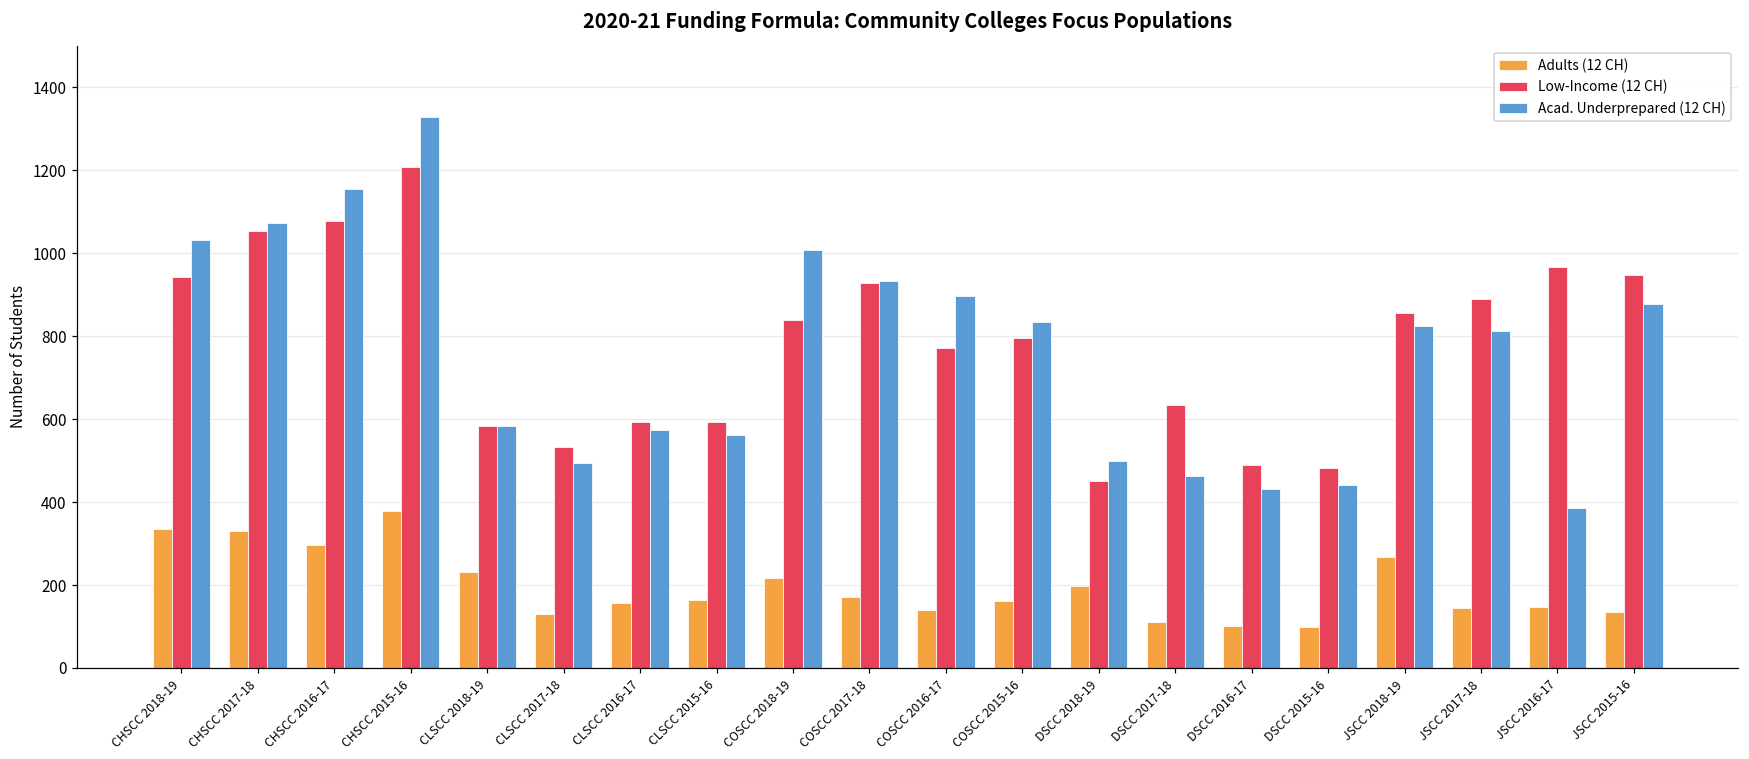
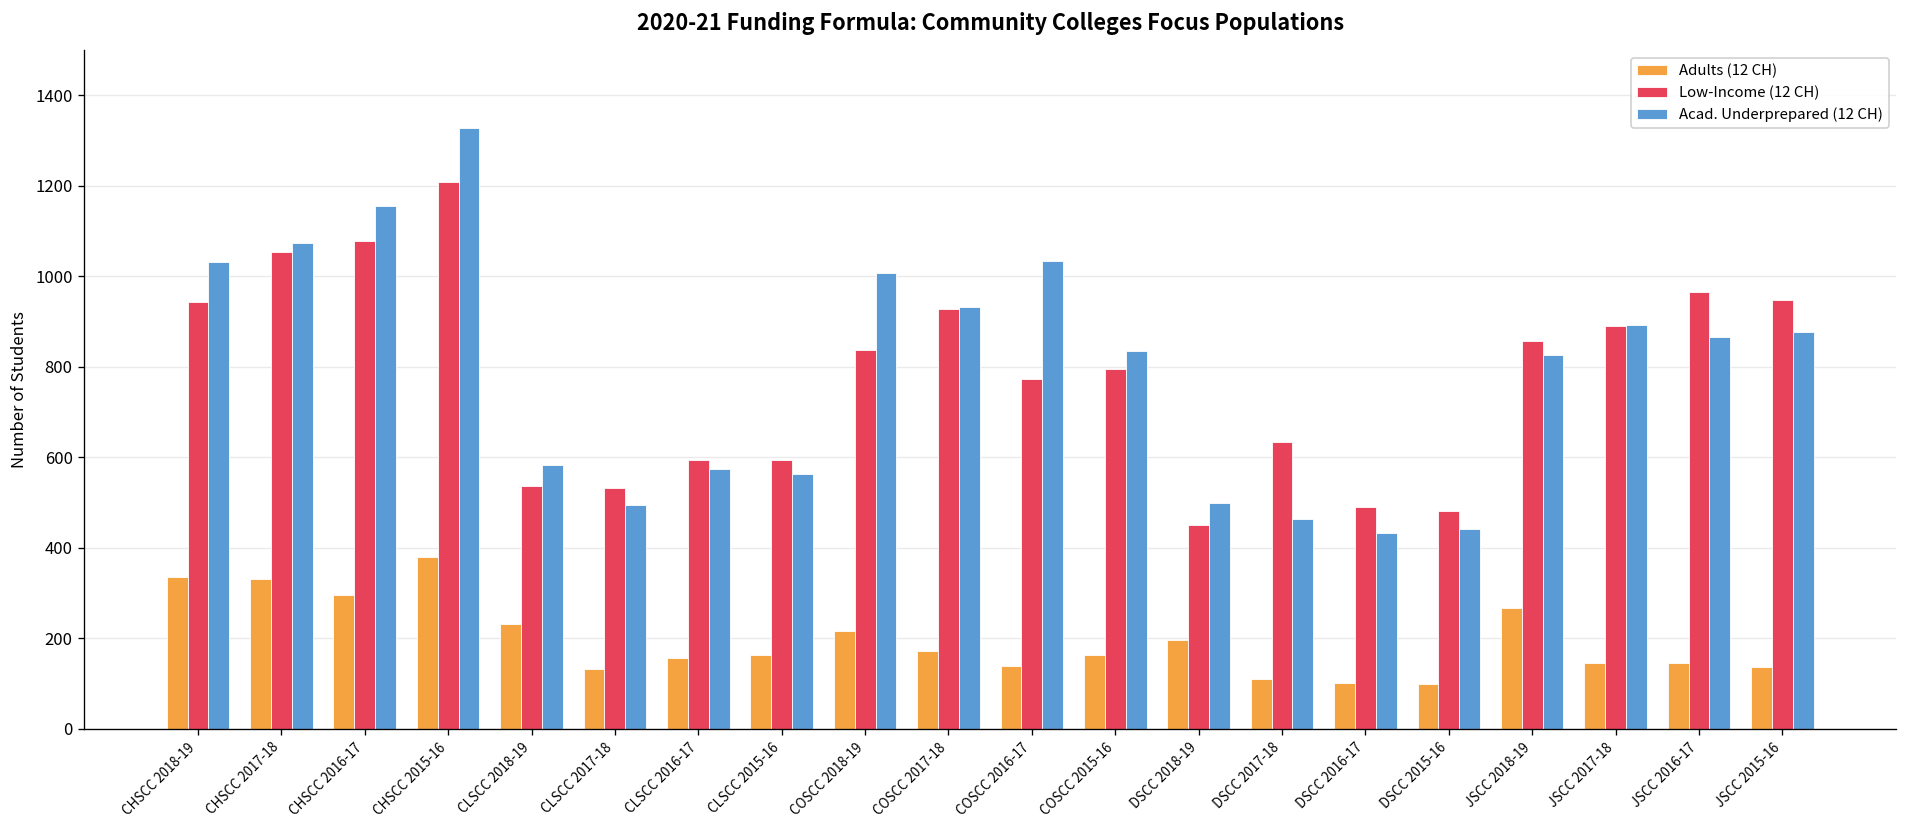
  {
    "Adults (12 CH)": {
      "CHSCC 2018-19": 340,
      "CHSCC 2017-18": 330,
      "CHSCC 2016-17": 300,
      "CHSCC 2015-16": 380,
      "CLSCC 2018-19": 230,
      "CLSCC 2017-18": 130,
      "CLSCC 2016-17": 160,
      "CLSCC 2015-16": 160,
      "COSCC 2018-19": 220,
      "COSCC 2017-18": 170,
      "COSCC 2016-17": 140,
      "COSCC 2015-16": 160,
      "DSCC 2018-19": 200,
      "DSCC 2017-18": 110,
      "DSCC 2016-17": 100,
      "DSCC 2015-16": 100,
      "JSCC 2018-19": 270,
      "JSCC 2017-18": 150,
      "JSCC 2016-17": 150,
      "JSCC 2015-16": 140
    },
    "Low-Income (12 CH)": {
      "CHSCC 2018-19": 940,
      "CHSCC 2017-18": 1050,
      "CHSCC 2016-17": 1080,
      "CHSCC 2015-16": 1210,
-     "CLSCC 2018-19": 580,
+     "CLSCC 2018-19": 540,
      "CLSCC 2017-18": 530,
      "CLSCC 2016-17": 590,
      "CLSCC 2015-16": 590,
      "COSCC 2018-19": 840,
      "COSCC 2017-18": 930,
      "COSCC 2016-17": 770,
      "COSCC 2015-16": 800,
      "DSCC 2018-19": 450,
      "DSCC 2017-18": 630,
      "DSCC 2016-17": 490,
      "DSCC 2015-16": 480,
      "JSCC 2018-19": 860,
      "JSCC 2017-18": 890,
      "JSCC 2016-17": 970,
      "JSCC 2015-16": 950
    },
    "Acad. Underprepared (12 CH)": {
      "CHSCC 2018-19": 1030,
      "CHSCC 2017-18": 1070,
      "CHSCC 2016-17": 1160,
      "CHSCC 2015-16": 1330,
      "CLSCC 2018-19": 580,
      "CLSCC 2017-18": 500,
      "CLSCC 2016-17": 570,
      "CLSCC 2015-16": 560,
      "COSCC 2018-19": 1010,
      "COSCC 2017-18": 930,
-     "COSCC 2016-17": 900,
+     "COSCC 2016-17": 1030,
      "COSCC 2015-16": 830,
      "DSCC 2018-19": 500,
      "DSCC 2017-18": 460,
      "DSCC 2016-17": 430,
      "DSCC 2015-16": 440,
      "JSCC 2018-19": 830,
-     "JSCC 2017-18": 810,
-     "JSCC 2016-17": 390,
+     "JSCC 2017-18": 890,
+     "JSCC 2016-17": 870,
      "JSCC 2015-16": 880
    }
  }
